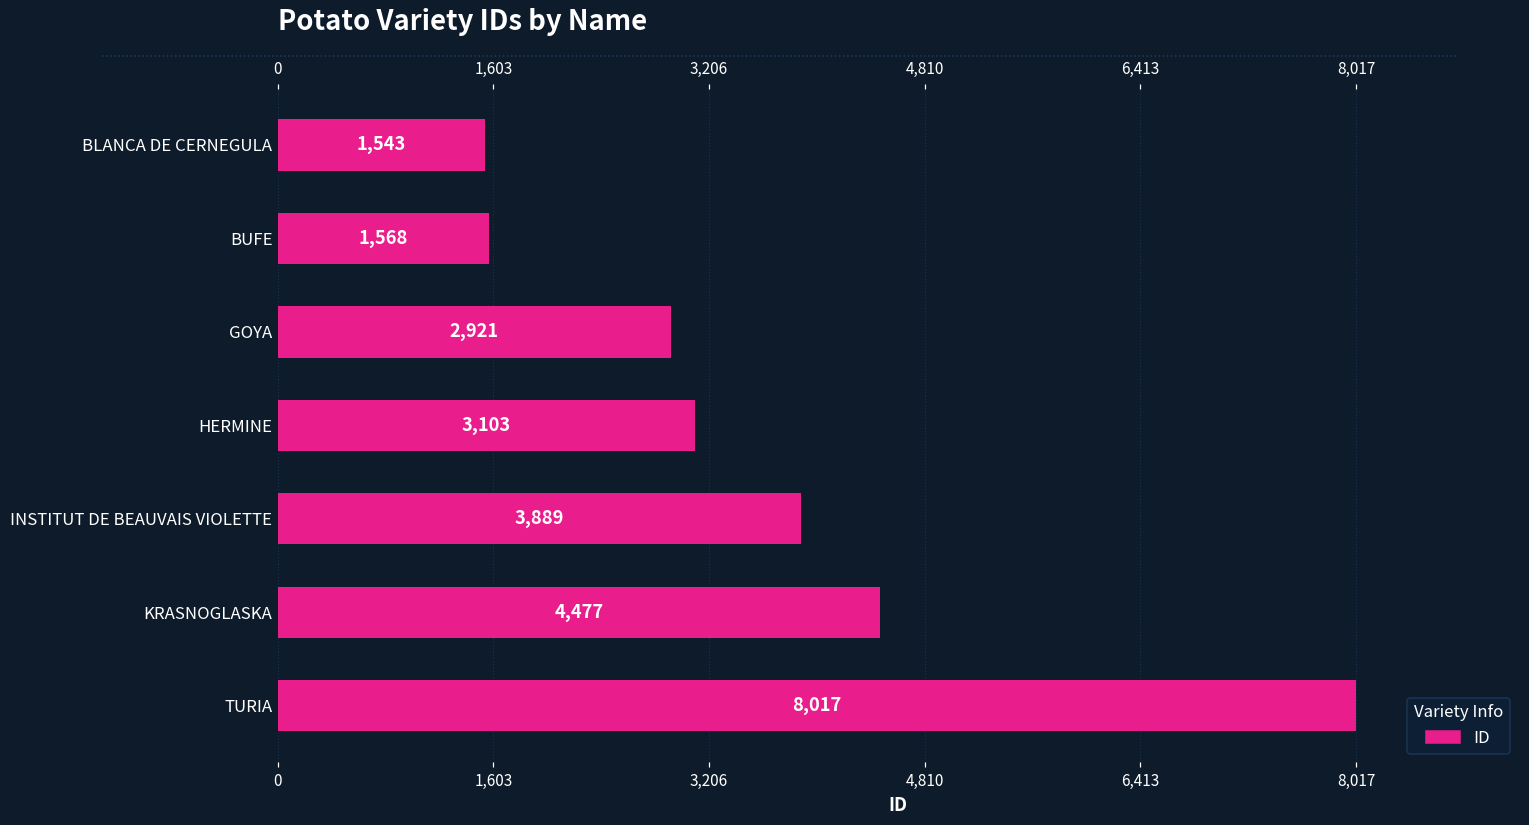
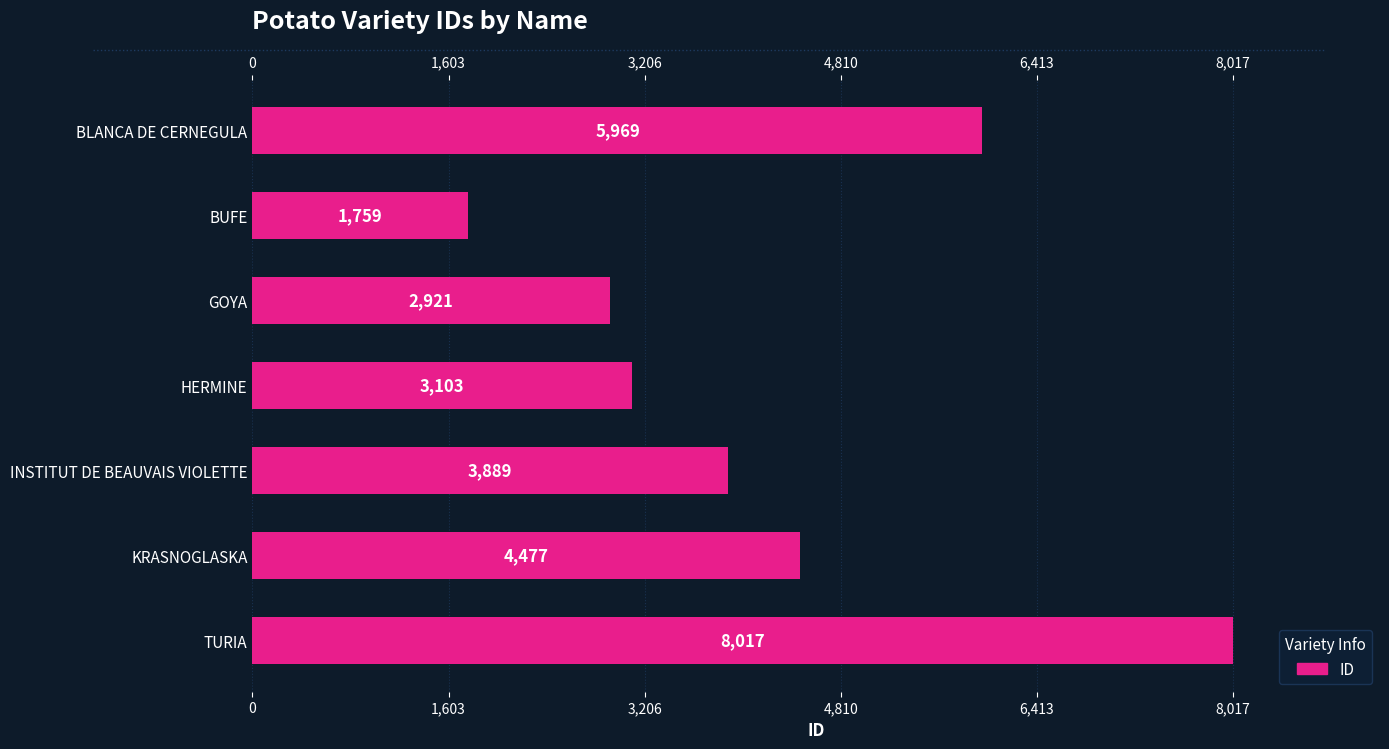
  {
-   "BLANCA DE CERNEGULA": "1,543",
-   "BUFE": "1,568",
+   "BLANCA DE CERNEGULA": "5,969",
+   "BUFE": "1,759",
    "GOYA": "2,921",
    "HERMINE": "3,103",
    "INSTITUT DE BEAUVAIS VIOLETTE": "3,889",
    "KRASNOGLASKA": "4,477",
    "TURIA": "8,017"
  }
